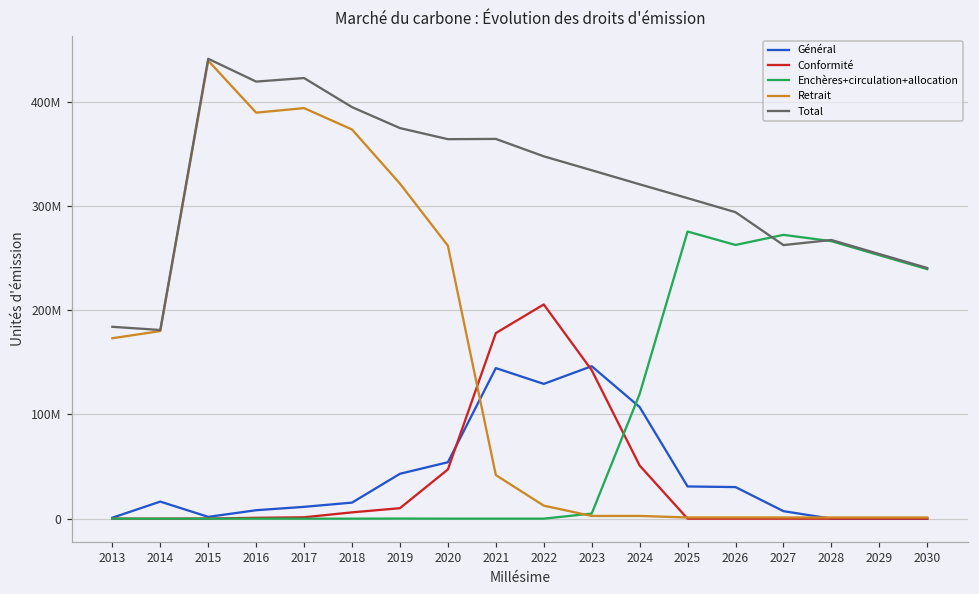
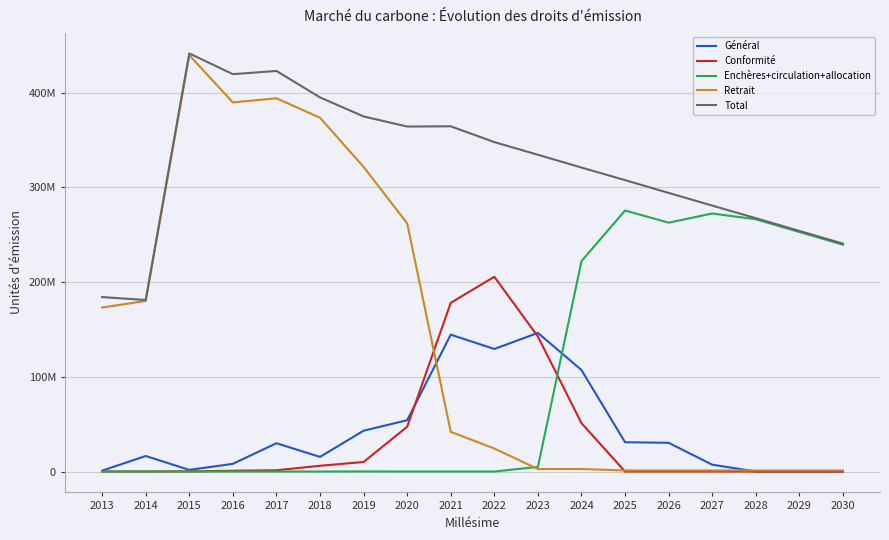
  {
    "Général": {
      "2014": 20000000,
      "2016": 10000000,
-     "2017": 10000000,
+     "2017": 30000000,
      "2018": 20000000,
      "2019": 40000000,
      "2020": 50000000,
      "2021": 140000000,
      "2022": 130000000,
      "2023": 150000000,
      "2024": 110000000,
      "2025": 30000000,
      "2026": 30000000,
      "2027": 10000000
    },
    "Conformité": {
      "2018": 10000000,
      "2019": 10000000,
      "2020": 50000000,
      "2021": 180000000,
      "2022": 210000000,
      "2023": 140000000,
      "2024": 50000000
    },
    "Enchères+circulation+allocation": {
      "2018": 0,
      "2019": 0,
      "2020": 0,
      "2021": 0,
      "2022": 0,
-     "2024": 120000000,
+     "2024": 220000000,
      "2025": 280000000,
      "2026": 260000000,
      "2027": 270000000
    },
    "Retrait": {
      "2013": 170000000,
      "2016": 390000000,
      "2017": 390000000,
      "2018": 370000000,
      "2019": 320000000,
      "2020": 260000000,
      "2021": 40000000,
-     "2022": 10000000,
+     "2022": 20000000,
      "2024": 0
    },
    "Total": {
      "2013": 180000000,
      "2016": 420000000,
      "2017": 420000000,
      "2018": 390000000,
      "2019": 370000000,
      "2020": 360000000,
      "2021": 360000000,
      "2022": 350000000,
      "2023": 330000000,
      "2024": 320000000,
      "2025": 310000000,
      "2026": 290000000,
-     "2027": 260000000
+     "2027": 280000000
    }
  }
